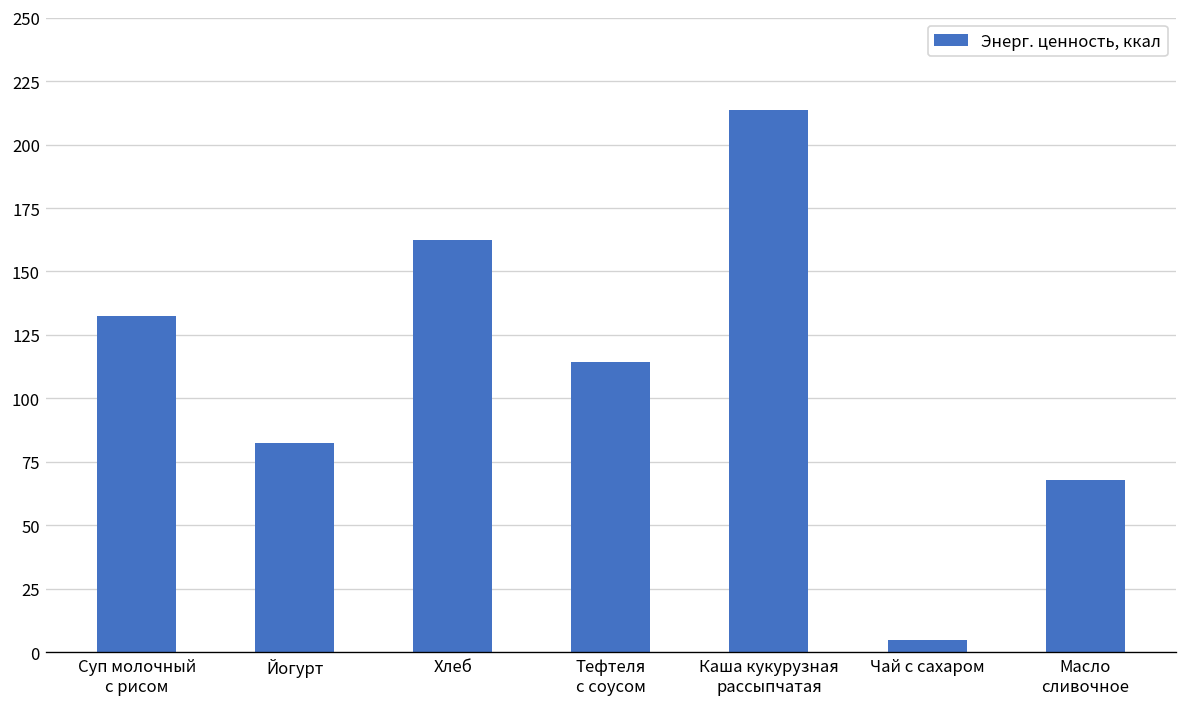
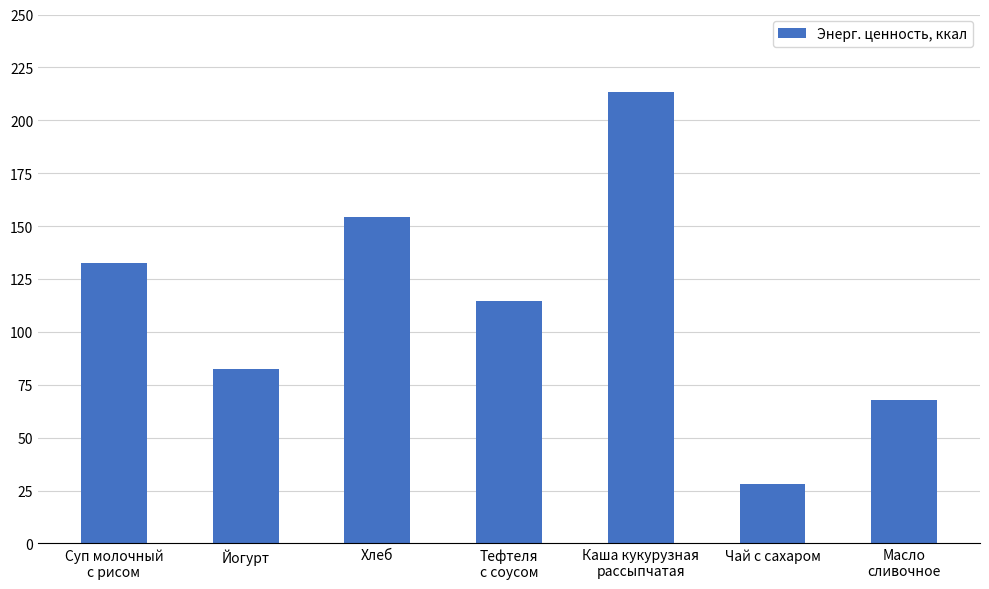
  {
    "Суп молочный с рисом": 132,
    "Йогурт": 83,
-   "Хлеб": 162,
+   "Хлеб": 154,
    "Тефтеля с соусом": 114,
    "Каша кукурузная рассыпчатая": 214,
-   "Чай с сахаром": 5,
+   "Чай с сахаром": 28,
    "Масло сливочное": 68
  }
